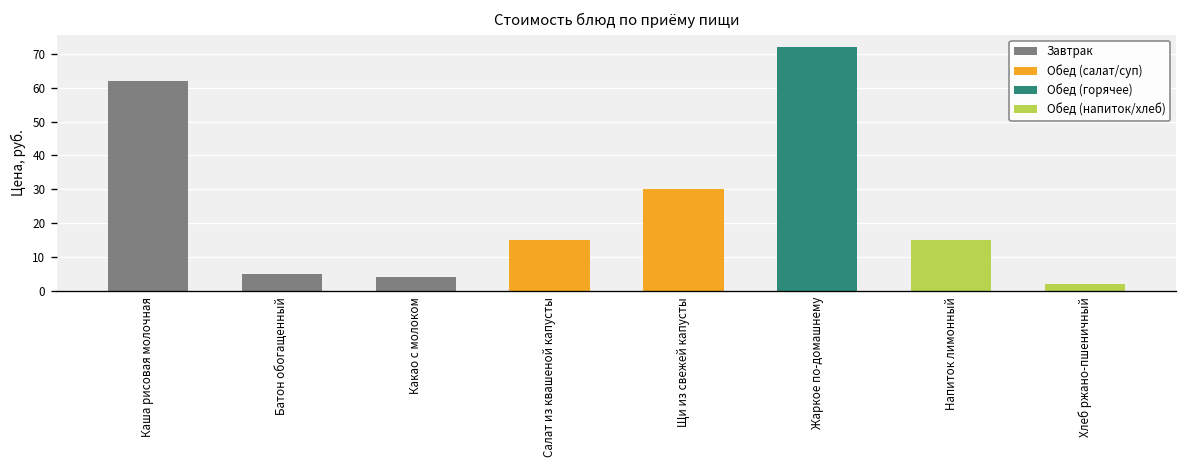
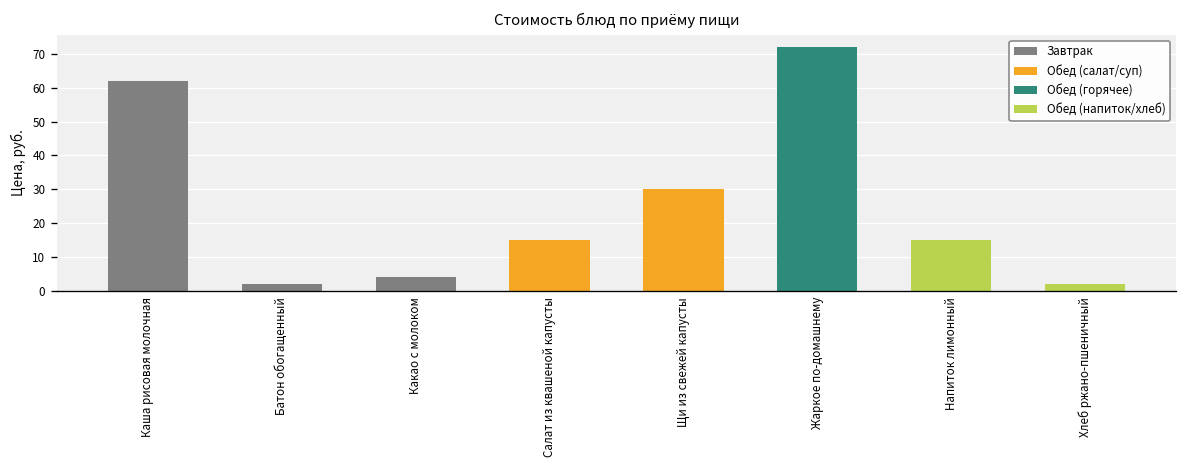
  {
    "Каша рисовая молочная": 62,
-   "Батон обогащенный": 5,
+   "Батон обогащенный": 2,
    "Какао с молоком": 4,
    "Салат из квашеной капусты": 15,
    "Щи из свежей капусты": 30,
    "Жаркое по-домашнему": 72,
    "Напиток лимонный": 15,
    "Хлеб ржано-пшеничный": 2
  }
